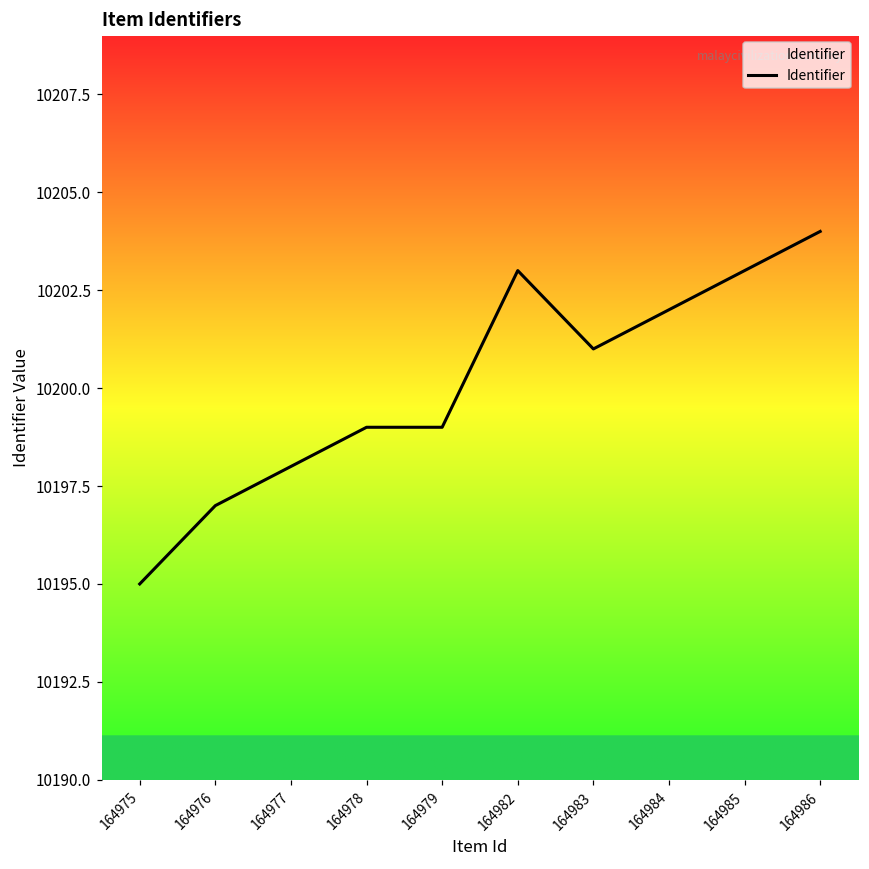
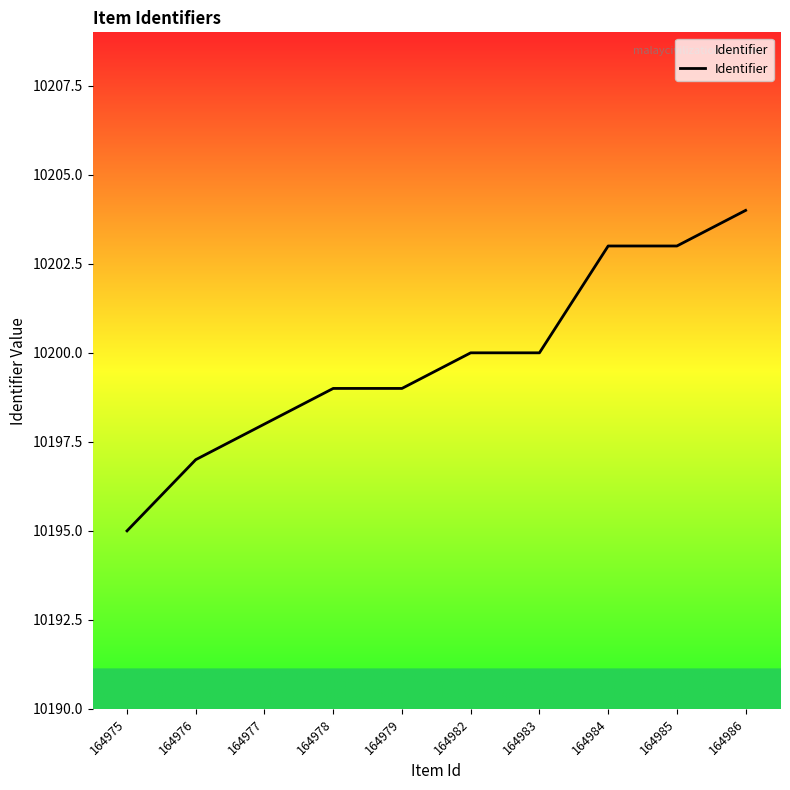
  {
    "164975": 10195,
    "164976": 10197,
    "164977": 10198,
    "164978": 10199,
    "164979": 10199,
-   "164982": 10203,
-   "164983": 10201,
-   "164984": 10202,
+   "164982": 10200,
+   "164983": 10200,
+   "164984": 10203,
    "164985": 10203,
    "164986": 10204
  }
